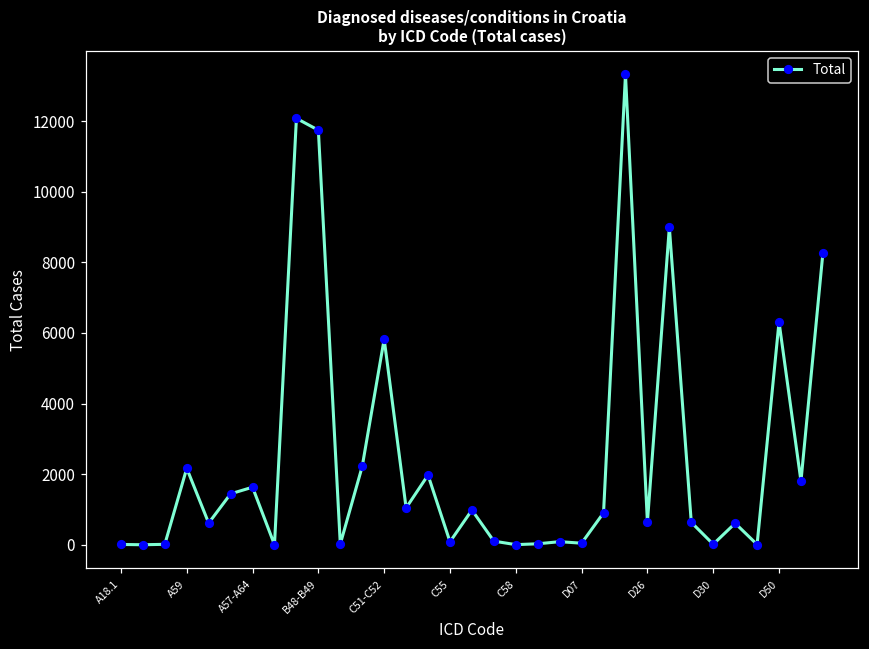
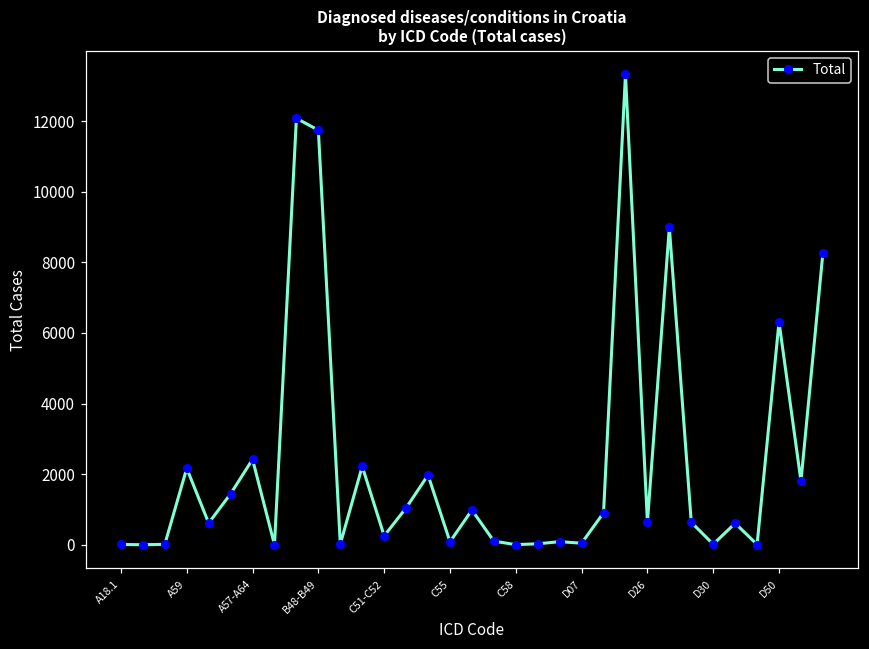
  {
    "A18.1": 0,
    "A59": 2200,
-   "A57-A64": 1600,
+   "A57-A64": 2400,
    "B48-B49": 11700,
-   "C51-C52": 5800,
+   "C51-C52": 300,
    "C55": 100,
    "C58": 0,
    "D07": 0,
    "D26": 600,
    "D30": 0,
    "D50": 6300
  }
